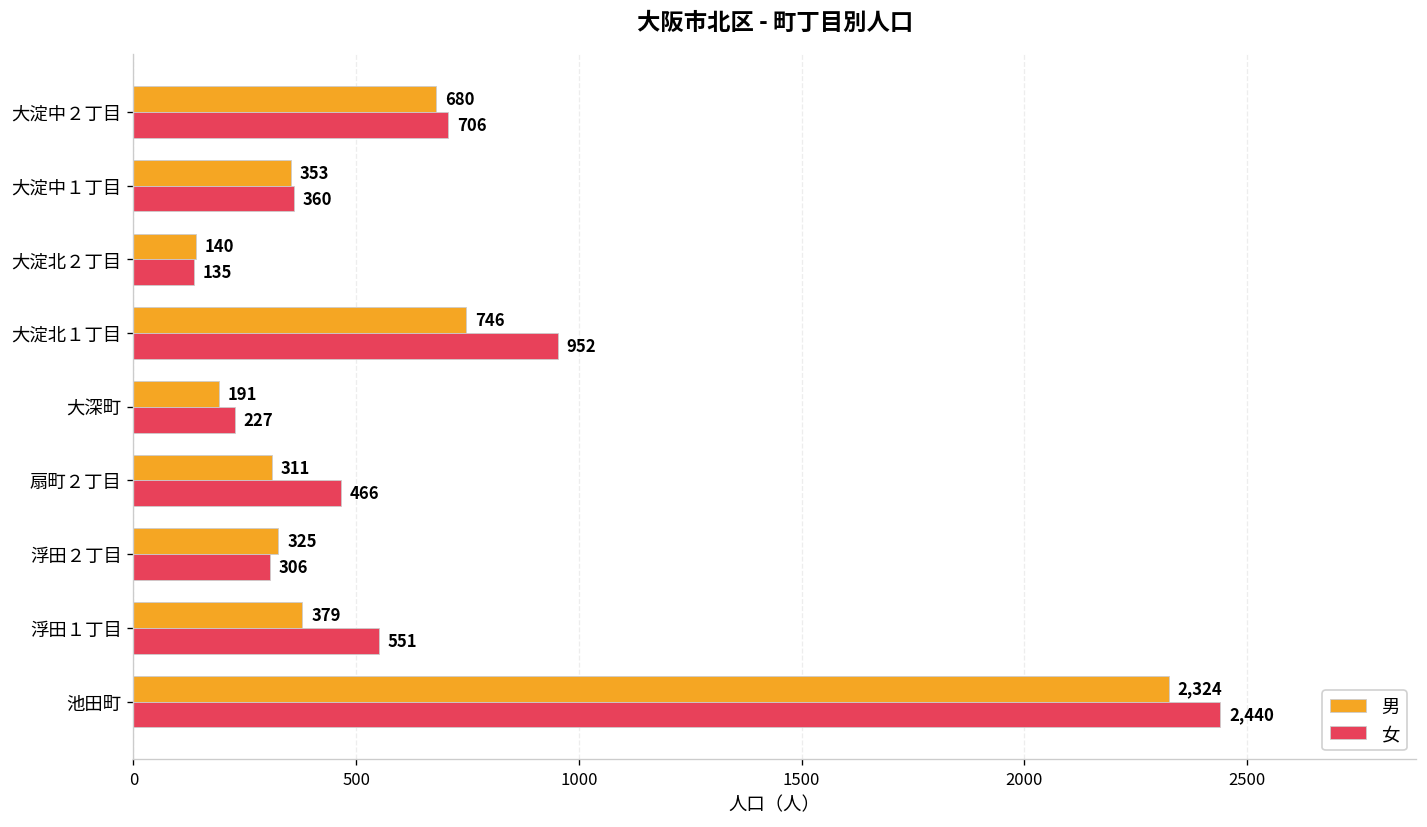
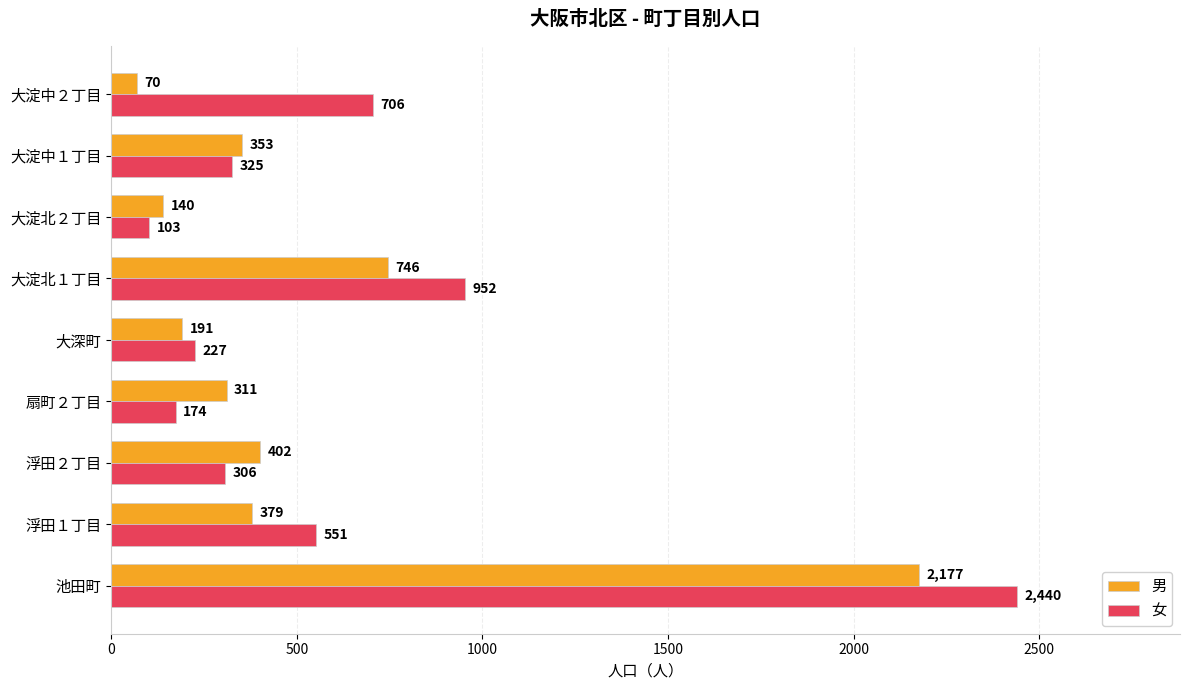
  {
    "男": {
-     "大淀中２丁目": "680",
+     "大淀中２丁目": "70",
      "大淀中１丁目": "353",
      "大淀北２丁目": "140",
      "大淀北１丁目": "746",
      "大深町": "191",
      "扇町２丁目": "311",
-     "浮田２丁目": "325",
+     "浮田２丁目": "402",
      "浮田１丁目": "379",
-     "池田町": "2,324"
+     "池田町": "2,177"
    },
    "女": {
      "大淀中２丁目": "706",
-     "大淀中１丁目": "360",
-     "大淀北２丁目": "135",
+     "大淀中１丁目": "325",
+     "大淀北２丁目": "103",
      "大淀北１丁目": "952",
      "大深町": "227",
-     "扇町２丁目": "466",
+     "扇町２丁目": "174",
      "浮田２丁目": "306",
      "浮田１丁目": "551",
      "池田町": "2,440"
    }
  }
